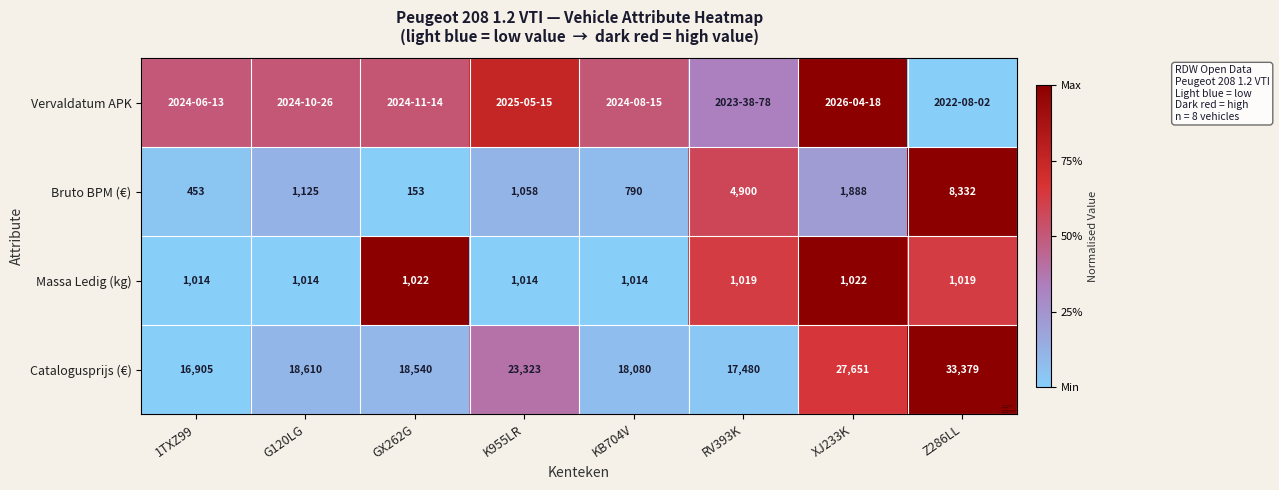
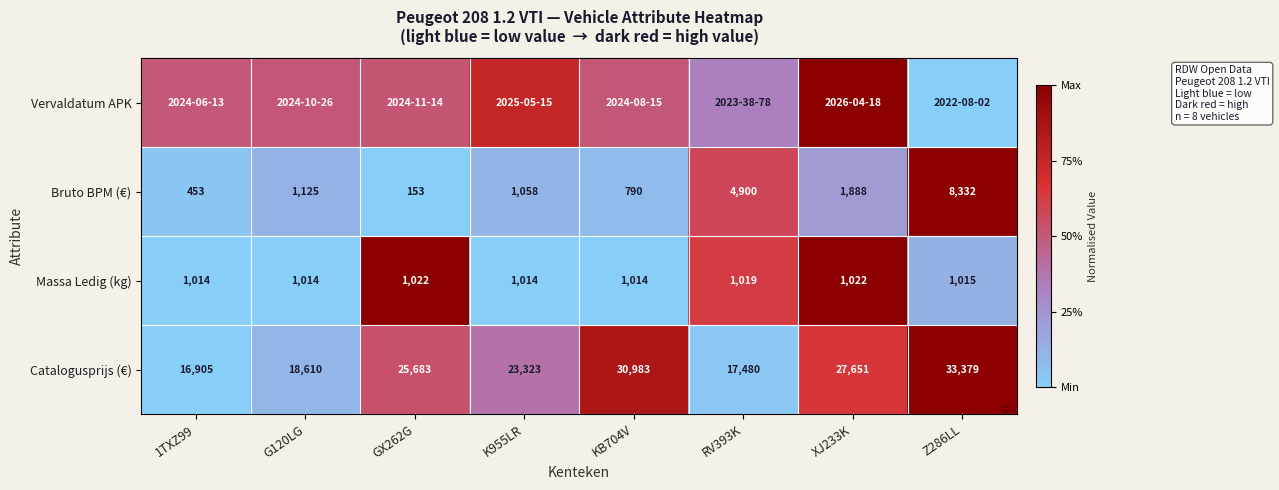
  {
    "Bruto BPM (€)": {
      "1TXZ99": "453",
      "G120LG": "1,125",
      "GX262G": "153",
      "K955LR": "1,058",
      "KB704V": "790",
      "RV393K": "4,900",
      "XJ233K": "1,888",
      "Z286LL": "8,332"
    },
    "Massa Ledig (kg)": {
      "1TXZ99": "1,014",
      "G120LG": "1,014",
      "GX262G": "1,022",
      "K955LR": "1,014",
      "KB704V": "1,014",
      "RV393K": "1,019",
      "XJ233K": "1,022",
-     "Z286LL": "1,019"
+     "Z286LL": "1,015"
    },
    "Catalogusprijs (€)": {
      "1TXZ99": "16,905",
      "G120LG": "18,610",
-     "GX262G": "18,540",
+     "GX262G": "25,683",
      "K955LR": "23,323",
-     "KB704V": "18,080",
+     "KB704V": "30,983",
      "RV393K": "17,480",
      "XJ233K": "27,651",
      "Z286LL": "33,379"
    }
  }
